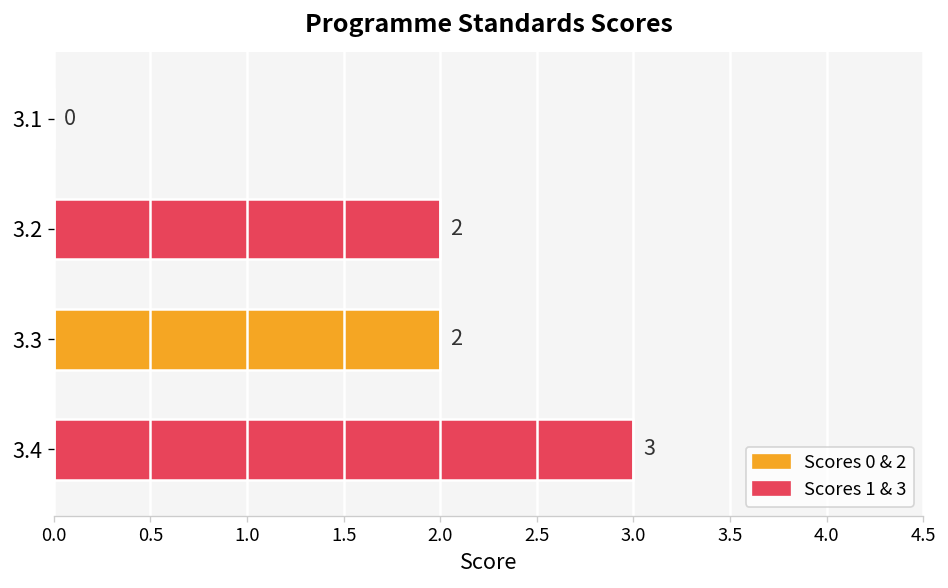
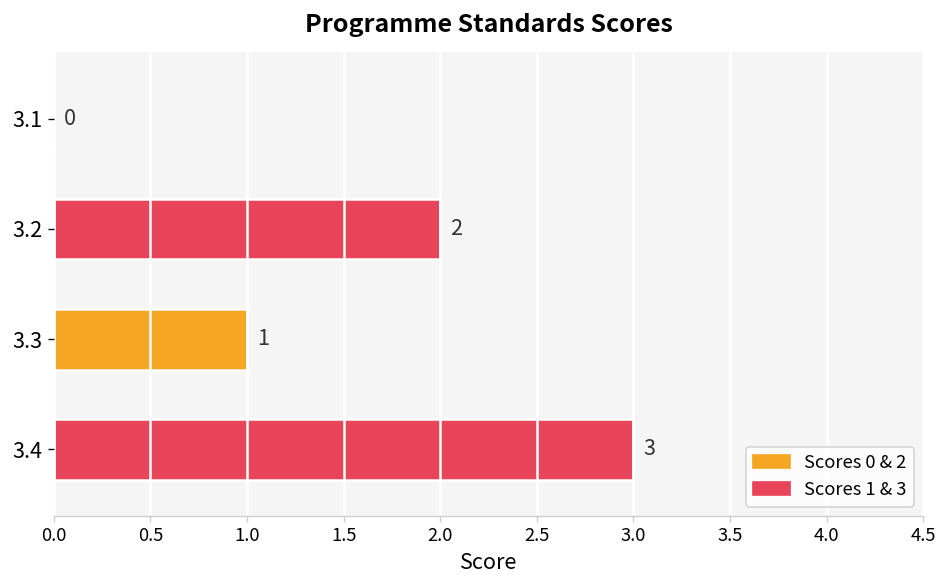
  {
    "3.1": 0,
    "3.2": 2,
-   "3.3": 2,
+   "3.3": 1,
    "3.4": 3
  }
